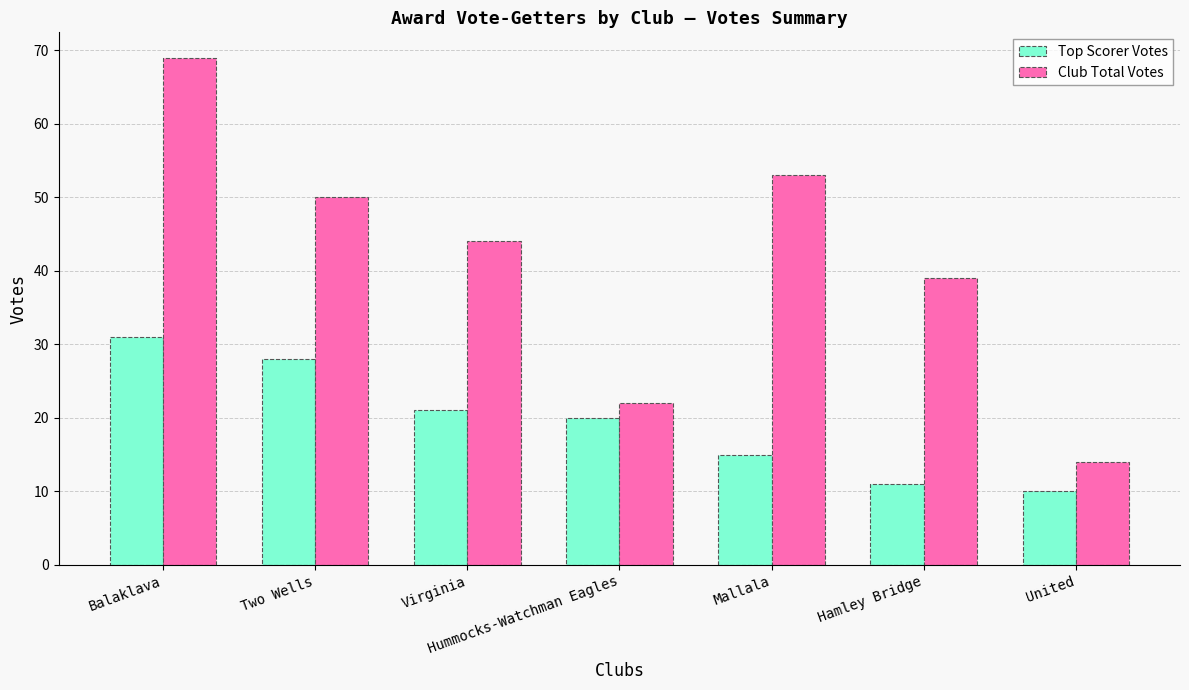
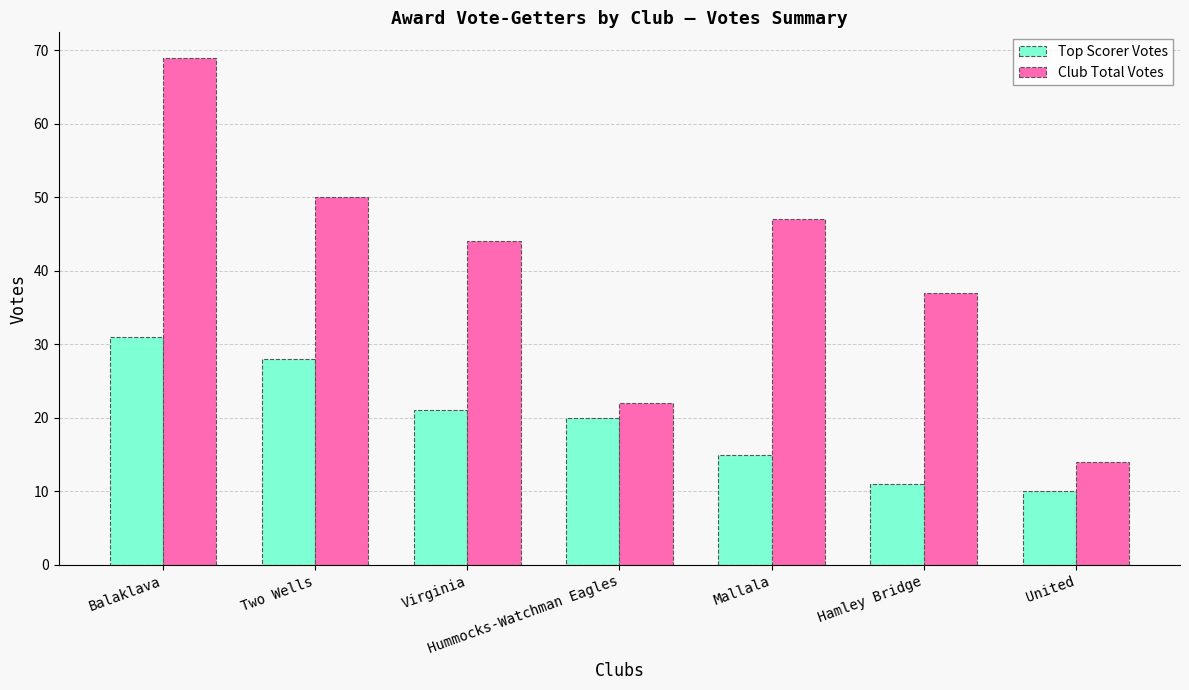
  {
    "Top Scorer Votes": {
      "Balaklava": 31,
      "Two Wells": 28,
      "Virginia": 21,
      "Hummocks-Watchman Eagles": 20,
      "Mallala": 15,
      "Hamley Bridge": 11,
      "United": 10
    },
    "Club Total Votes": {
      "Balaklava": 69,
      "Two Wells": 50,
      "Virginia": 44,
      "Hummocks-Watchman Eagles": 22,
-     "Mallala": 53,
-     "Hamley Bridge": 39,
+     "Mallala": 47,
+     "Hamley Bridge": 37,
      "United": 14
    }
  }
